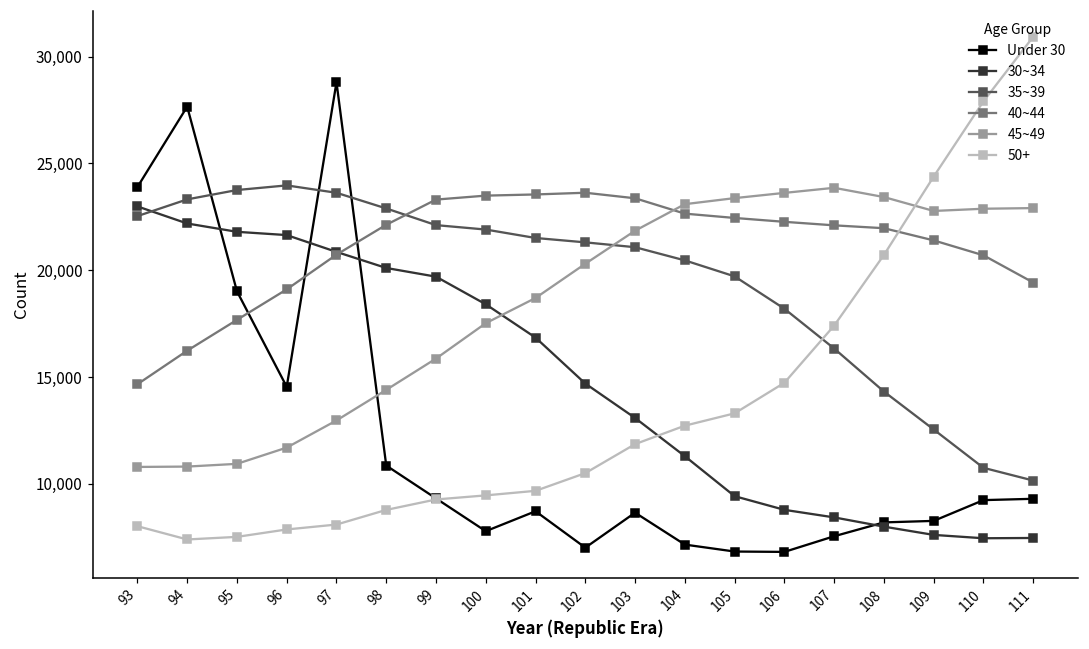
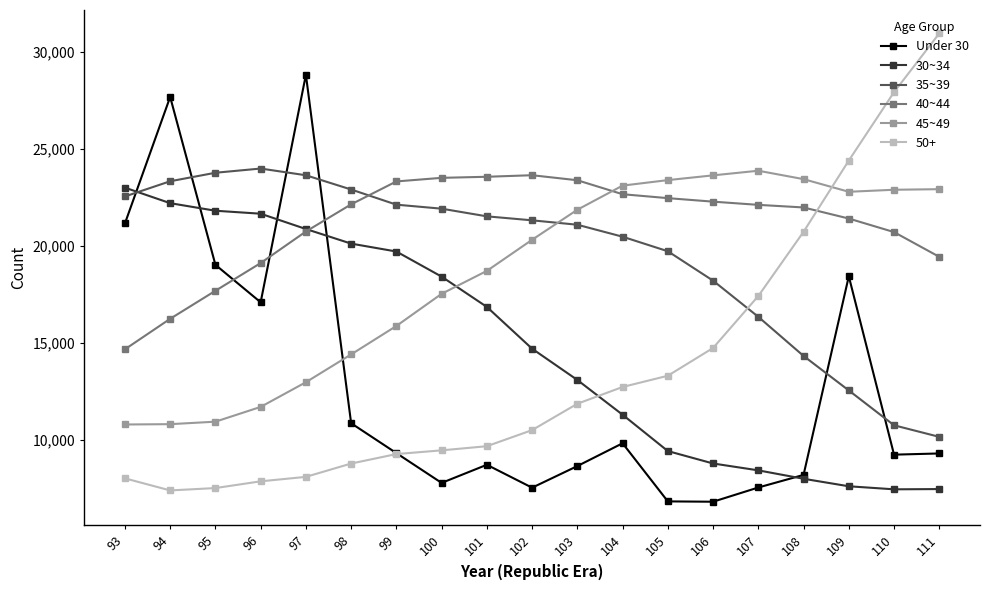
  {
    "Under 30": {
-     "93": "23,900",
+     "93": "21,100",
      "94": "27,700",
      "95": "19,000",
-     "96": "14,500",
+     "96": "17,100",
      "97": "28,800",
      "98": "10,900",
      "100": "7,800",
      "101": "8,700",
-     "102": "7,000",
+     "102": "7,500",
      "103": "8,600",
-     "104": "7,200",
+     "104": "9,800",
      "105": "6,800",
      "106": "6,800",
      "107": "7,500",
      "108": "8,200",
-     "109": "8,300",
+     "109": "18,400",
      "110": "9,200",
      "111": "9,300"
    }
  }
